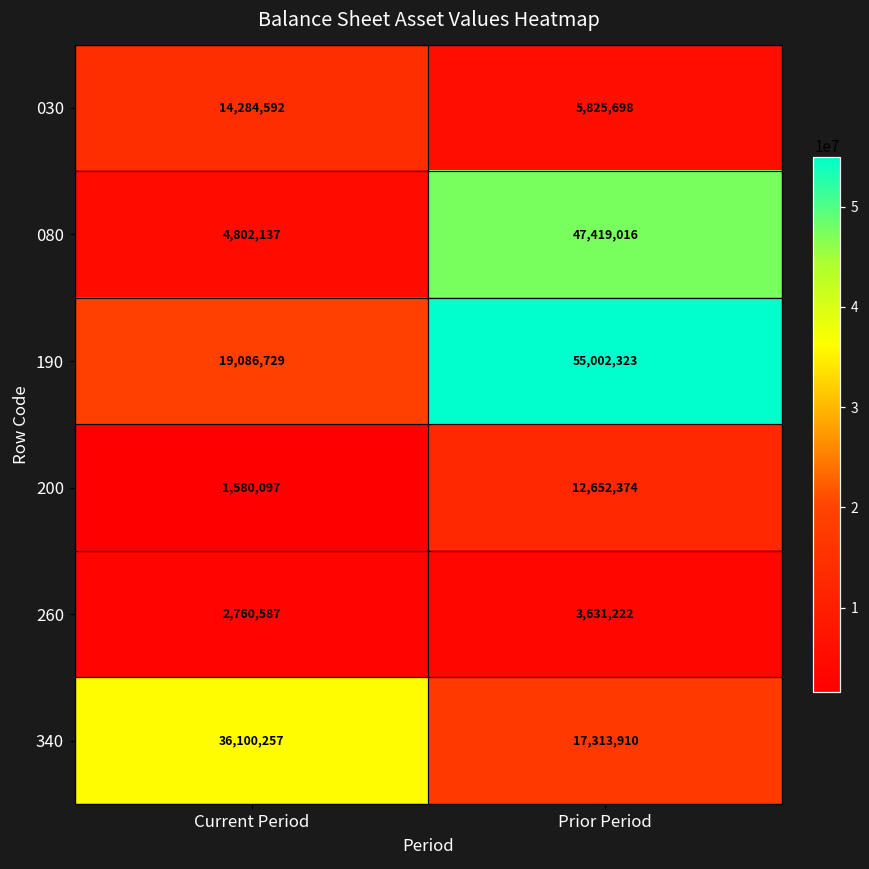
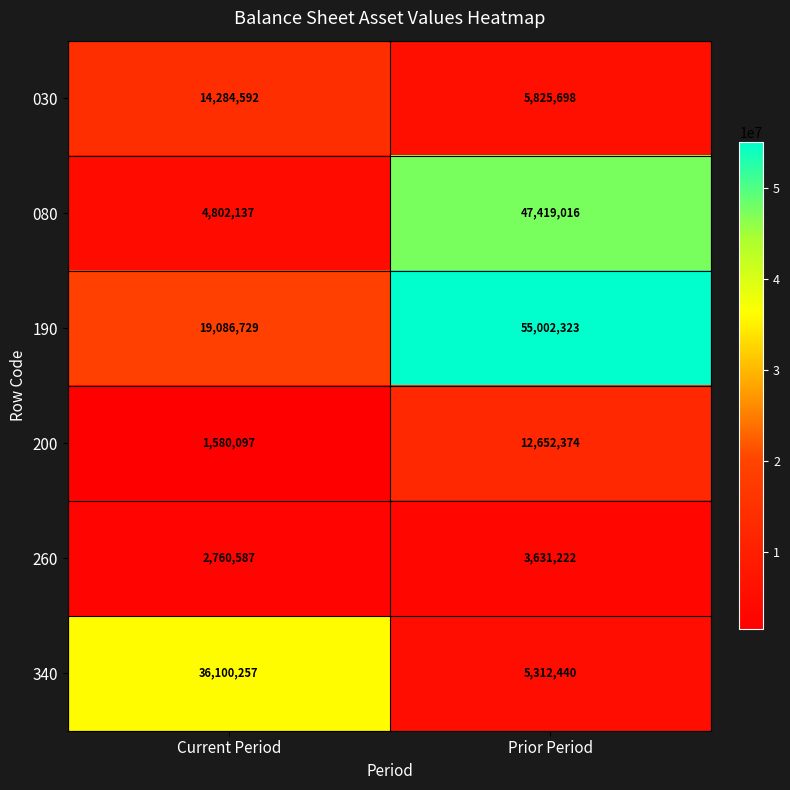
  {
    "030": {
      "Current Period": "14,284,592",
      "Prior Period": "5,825,698"
    },
    "080": {
      "Current Period": "4,802,137",
      "Prior Period": "47,419,016"
    },
    "190": {
      "Current Period": "19,086,729",
      "Prior Period": "55,002,323"
    },
    "200": {
      "Current Period": "1,580,097",
      "Prior Period": "12,652,374"
    },
    "260": {
      "Current Period": "2,760,587",
      "Prior Period": "3,631,222"
    },
    "340": {
      "Current Period": "36,100,257",
-     "Prior Period": "17,313,910"
+     "Prior Period": "5,312,440"
    }
  }
